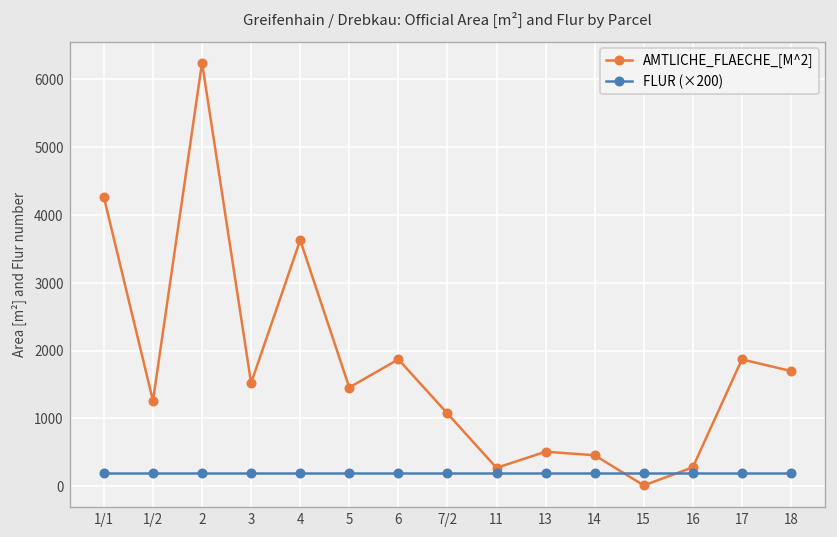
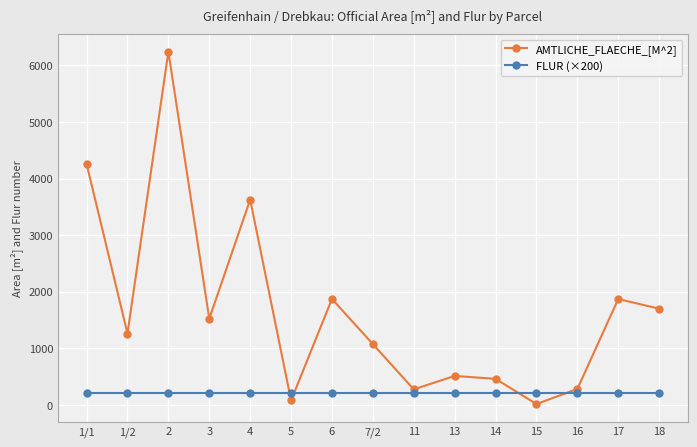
  {
    "AMTLICHE_FLAECHE_[M^2]": {
      "1/1": 4300,
      "1/2": 1300,
      "2": 6200,
      "3": 1500,
      "4": 3600,
-     "5": 1500,
+     "5": 100,
      "6": 1900,
      "7/2": 1100,
      "11": 300,
      "13": 500,
      "14": 500,
      "15": 0,
      "16": 300,
      "17": 1900,
      "18": 1700
    },
    "FLUR (×200)": {
      "1/1": 200,
      "1/2": 200,
      "2": 200,
      "3": 200,
      "4": 200,
      "5": 200,
      "6": 200,
      "7/2": 200,
      "11": 200,
      "13": 200,
      "14": 200,
      "15": 200,
      "16": 200,
      "17": 200,
      "18": 200
    }
  }
